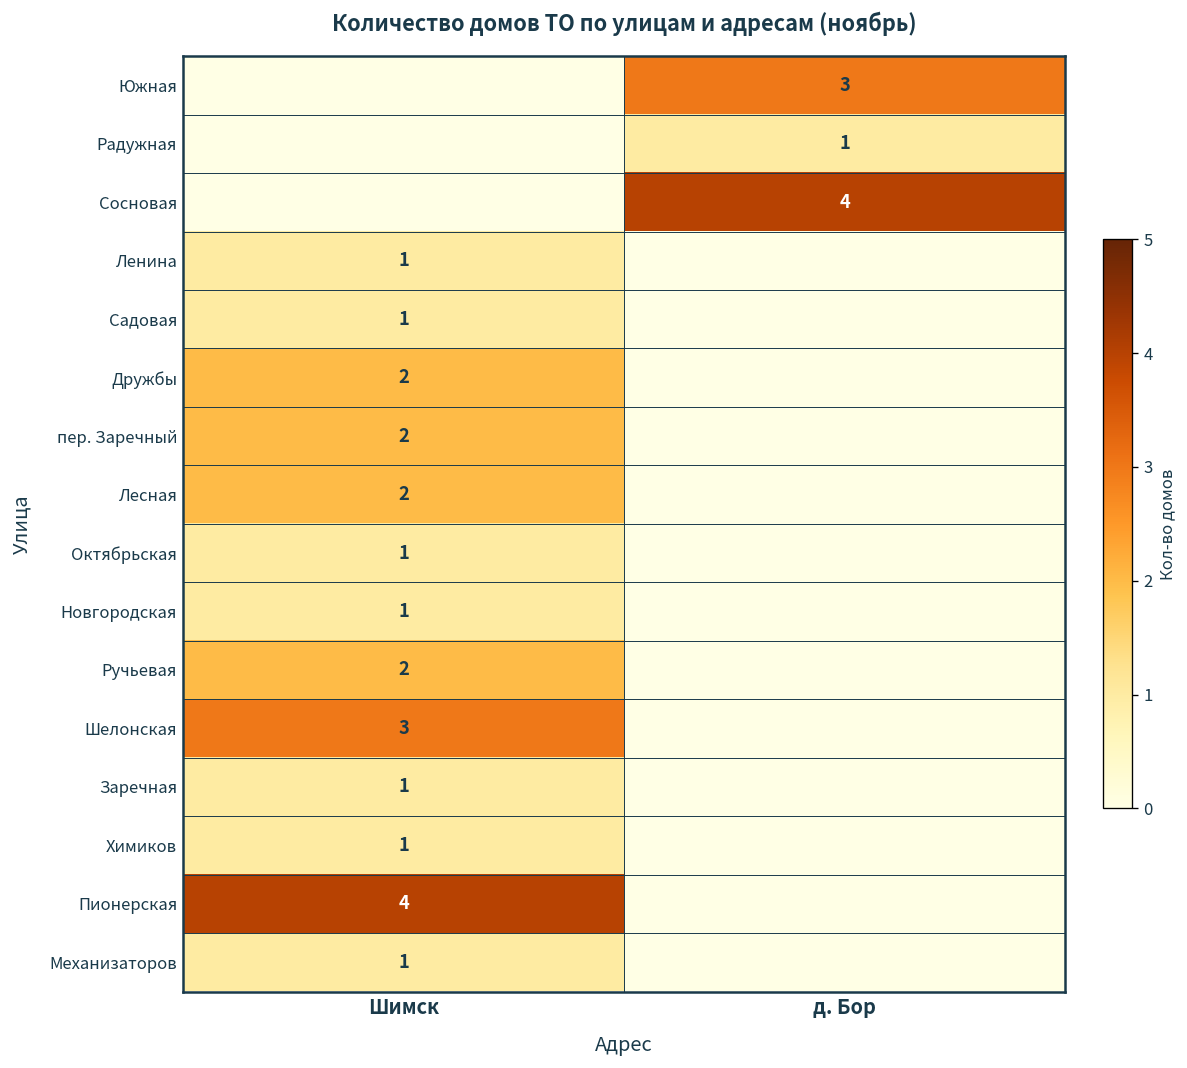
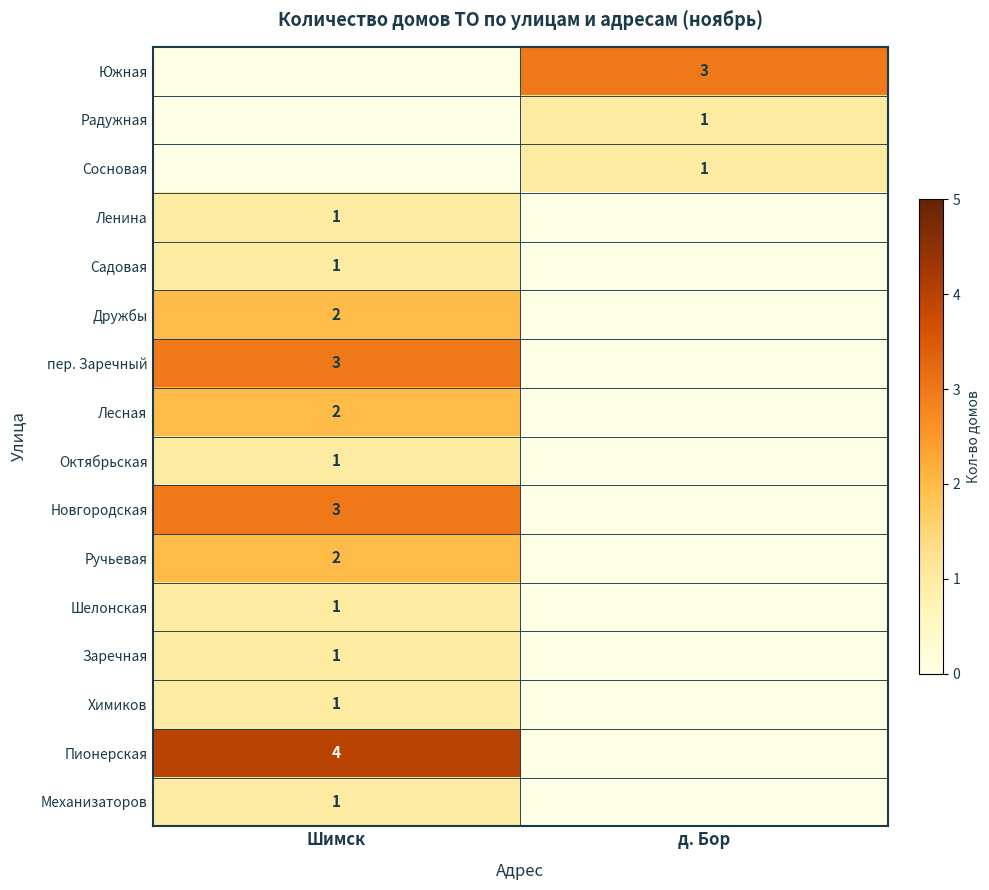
  {
    "Южная": {
      "д. Бор": 3
    },
    "Радужная": {
      "д. Бор": 1
    },
    "Сосновая": {
-     "д. Бор": 4
+     "д. Бор": 1
    },
    "Ленина": {
      "Шимск": 1
    },
    "Садовая": {
      "Шимск": 1
    },
    "Дружбы": {
      "Шимск": 2
    },
    "пер. Заречный": {
-     "Шимск": 2
+     "Шимск": 3
    },
    "Лесная": {
      "Шимск": 2
    },
    "Октябрьская": {
      "Шимск": 1
    },
    "Новгородская": {
-     "Шимск": 1
+     "Шимск": 3
    },
    "Ручьевая": {
      "Шимск": 2
    },
    "Шелонская": {
-     "Шимск": 3
+     "Шимск": 1
    },
    "Заречная": {
      "Шимск": 1
    },
    "Химиков": {
      "Шимск": 1
    },
    "Пионерская": {
      "Шимск": 4
    },
    "Механизаторов": {
      "Шимск": 1
    }
  }
